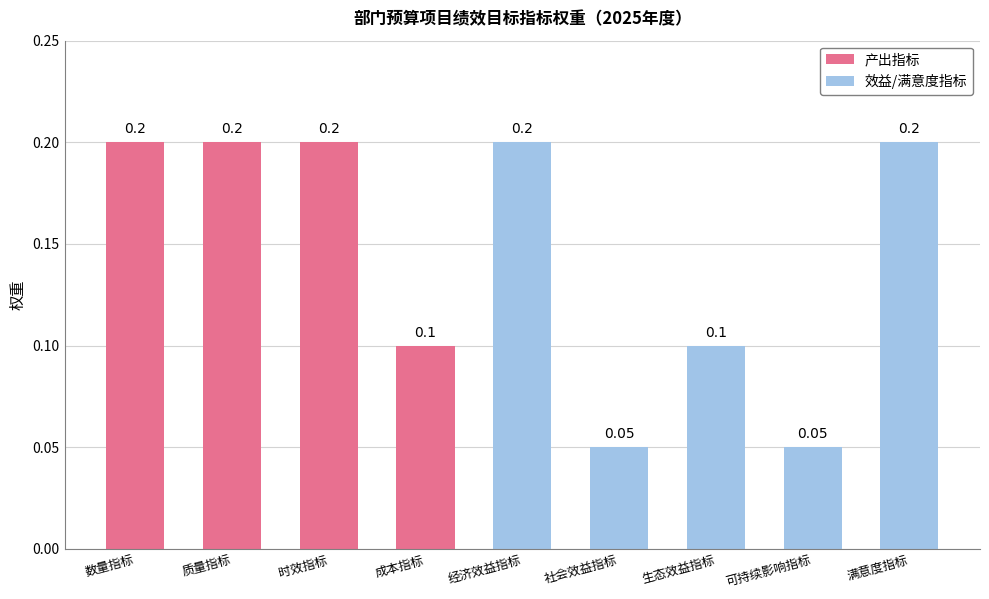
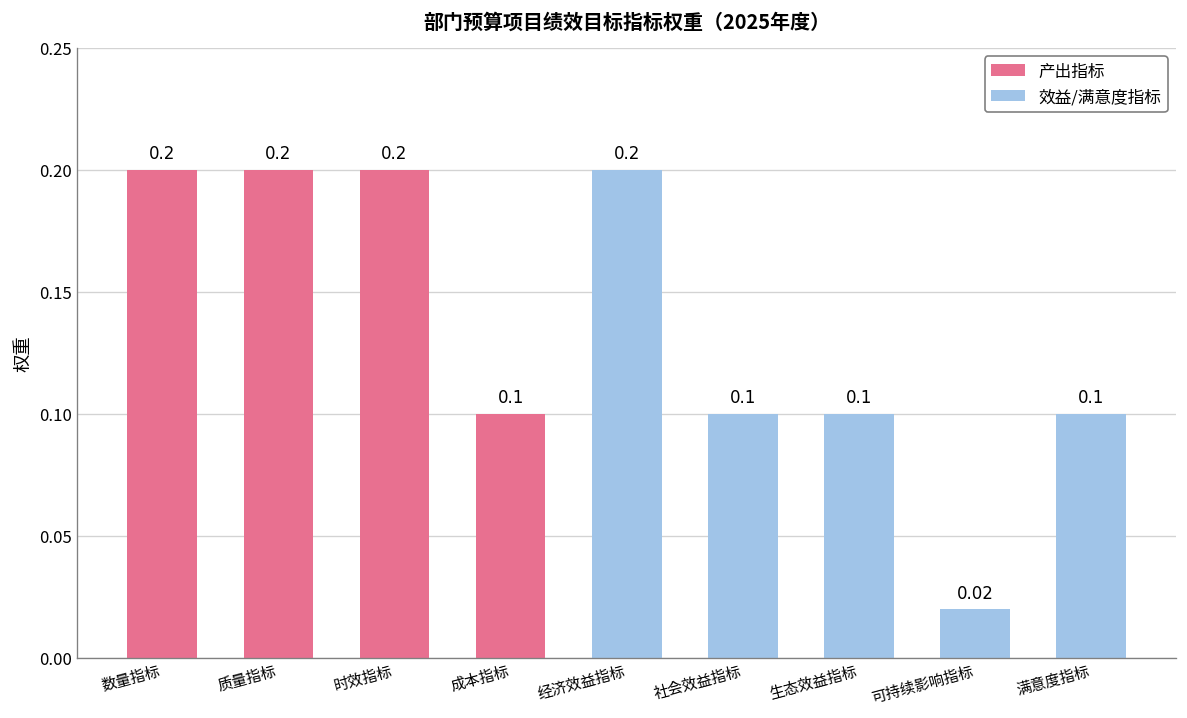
  {
    "数量指标": 0.2,
    "质量指标": 0.2,
    "时效指标": 0.2,
    "成本指标": 0.1,
    "经济效益指标": 0.2,
-   "社会效益指标": 0.05,
+   "社会效益指标": 0.1,
    "生态效益指标": 0.1,
-   "可持续影响指标": 0.05,
-   "满意度指标": 0.2
+   "可持续影响指标": 0.02,
+   "满意度指标": 0.1
  }
